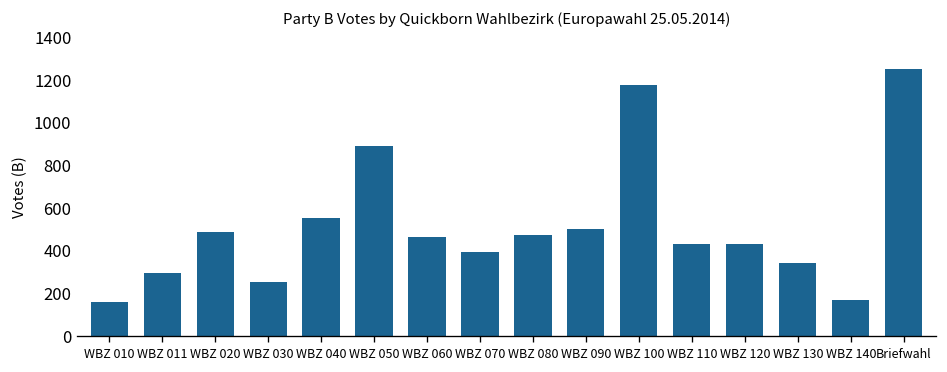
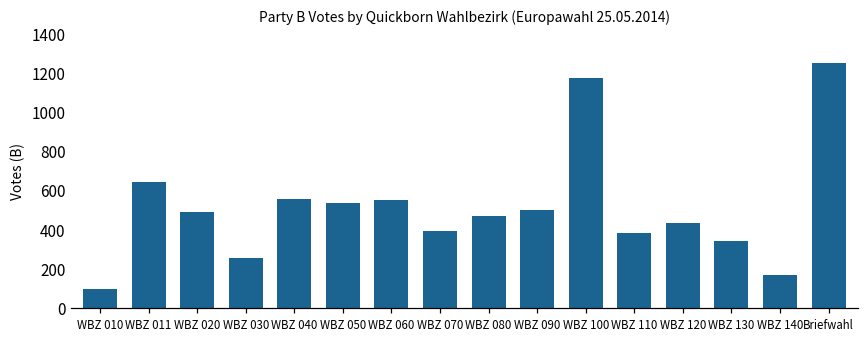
  {
-   "WBZ 010": 160,
-   "WBZ 011": 300,
+   "WBZ 010": 100,
+   "WBZ 011": 650,
    "WBZ 020": 490,
    "WBZ 030": 260,
    "WBZ 040": 560,
-   "WBZ 050": 890,
-   "WBZ 060": 460,
+   "WBZ 050": 540,
+   "WBZ 060": 550,
    "WBZ 070": 390,
    "WBZ 080": 470,
    "WBZ 090": 500,
    "WBZ 100": 1180,
-   "WBZ 110": 440,
+   "WBZ 110": 390,
    "WBZ 120": 430,
    "WBZ 130": 340,
    "WBZ 140": 170,
    "Briefwahl": 1260
  }
